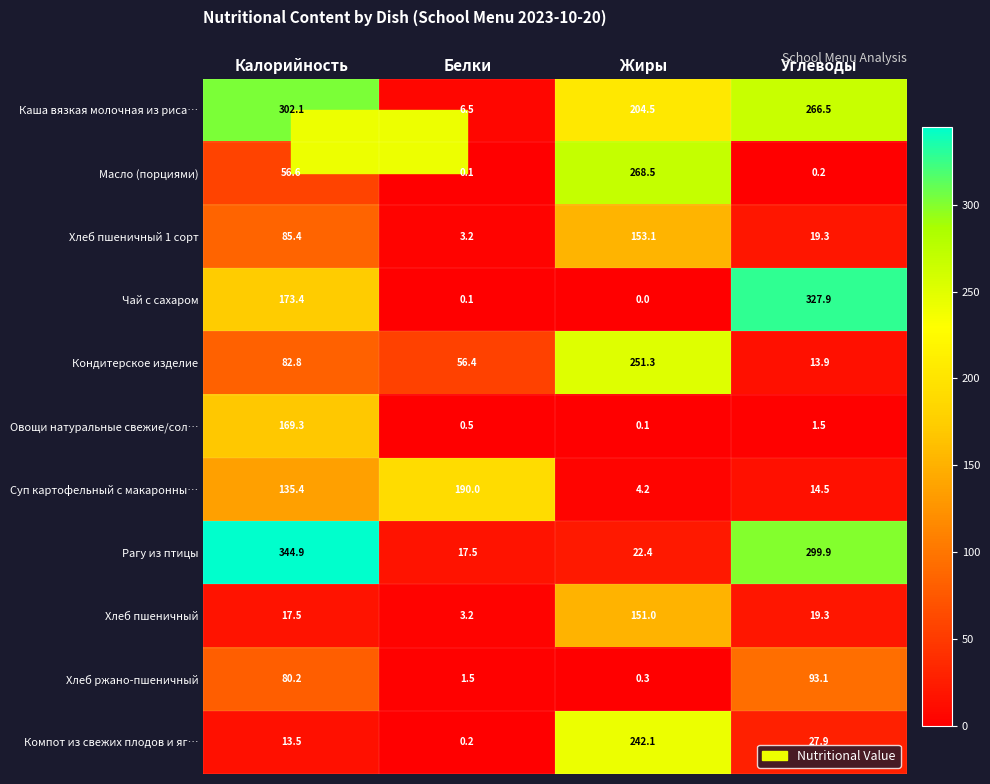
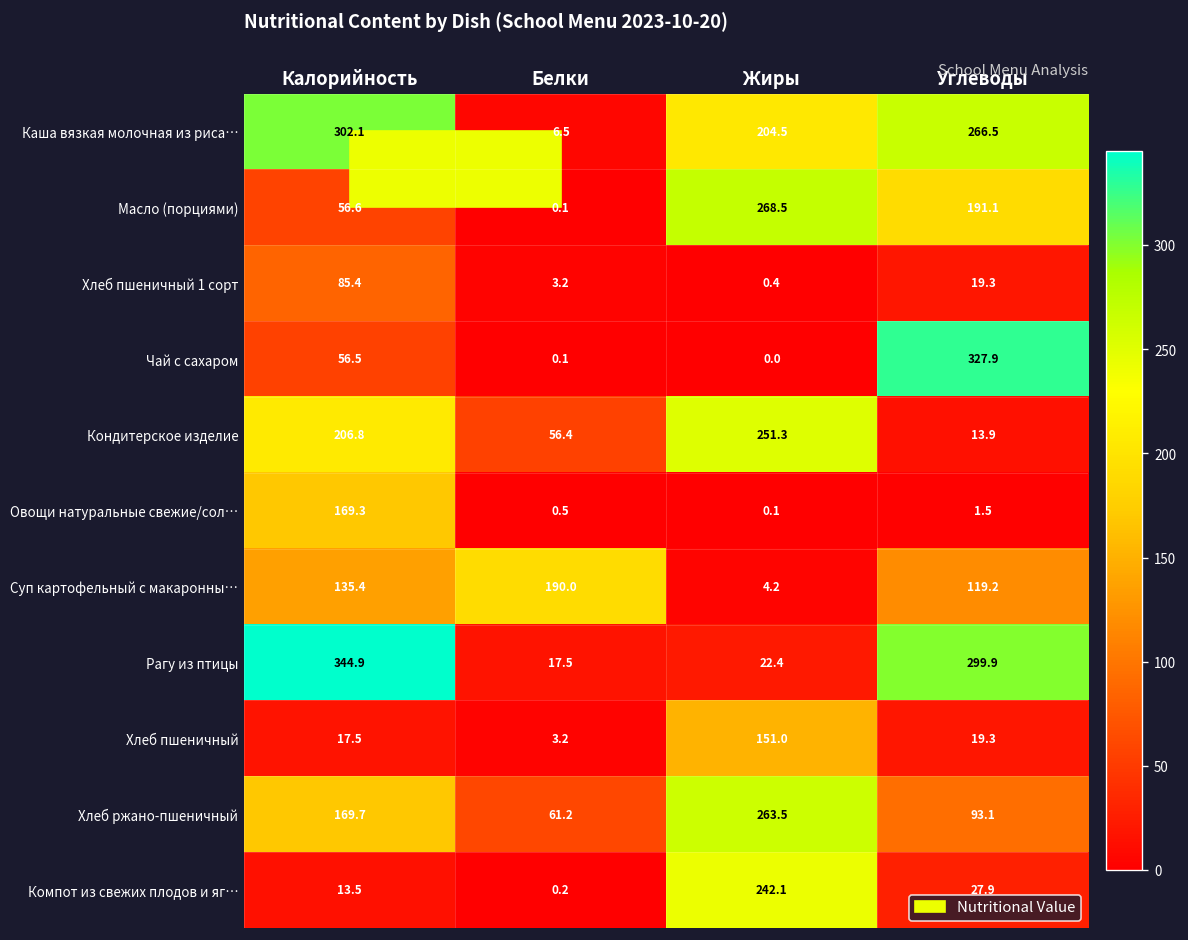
  {
    "Каша вязкая молочная из риса…": {
      "Жиры": 204.5,
      "Углеводы": 266.5
    },
    "Масло (порциями)": {
      "Жиры": 268.5,
-     "Углеводы": 0.2
+     "Углеводы": 191.1
    },
    "Хлеб пшеничный 1 сорт": {
      "Калорийность": 85.4,
      "Белки": 3.2,
-     "Жиры": 153.1,
+     "Жиры": 0.4,
      "Углеводы": 19.3
    },
    "Чай с сахаром": {
-     "Калорийность": 173.4,
+     "Калорийность": 56.5,
      "Белки": 0.1,
      "Жиры": 0.0,
      "Углеводы": 327.9
    },
    "Кондитерское изделие": {
-     "Калорийность": 82.8,
+     "Калорийность": 206.8,
      "Белки": 56.4,
      "Жиры": 251.3,
      "Углеводы": 13.9
    },
    "Овощи натуральные свежие/сол…": {
      "Калорийность": 169.3,
      "Белки": 0.5,
      "Жиры": 0.1,
      "Углеводы": 1.5
    },
    "Суп картофельный с макаронны…": {
      "Калорийность": 135.4,
      "Белки": 190.0,
      "Жиры": 4.2,
-     "Углеводы": 14.5
+     "Углеводы": 119.2
    },
    "Рагу из птицы": {
      "Калорийность": 344.9,
      "Белки": 17.5,
      "Жиры": 22.4,
      "Углеводы": 299.9
    },
    "Хлеб пшеничный": {
      "Калорийность": 17.5,
      "Белки": 3.2,
      "Жиры": 151.0,
      "Углеводы": 19.3
    },
    "Хлеб ржано-пшеничный": {
-     "Калорийность": 80.2,
-     "Белки": 1.5,
-     "Жиры": 0.3,
+     "Калорийность": 169.7,
+     "Белки": 61.2,
+     "Жиры": 263.5,
      "Углеводы": 93.1
    },
    "Компот из свежих плодов и яг…": {
      "Калорийность": 13.5,
      "Белки": 0.2,
      "Жиры": 242.1
    }
  }
